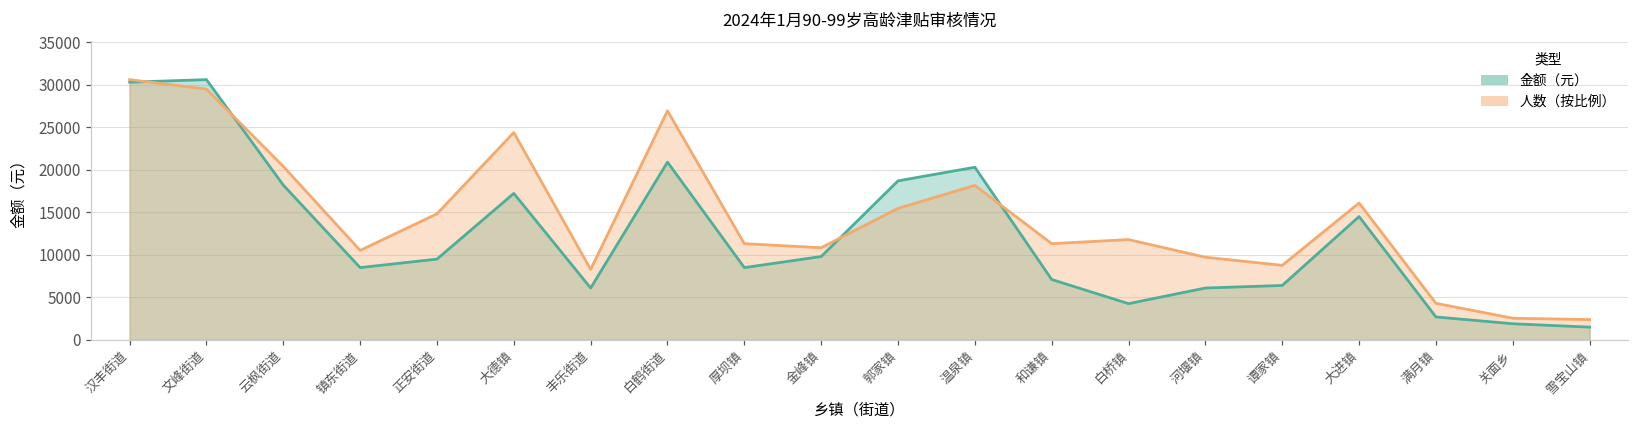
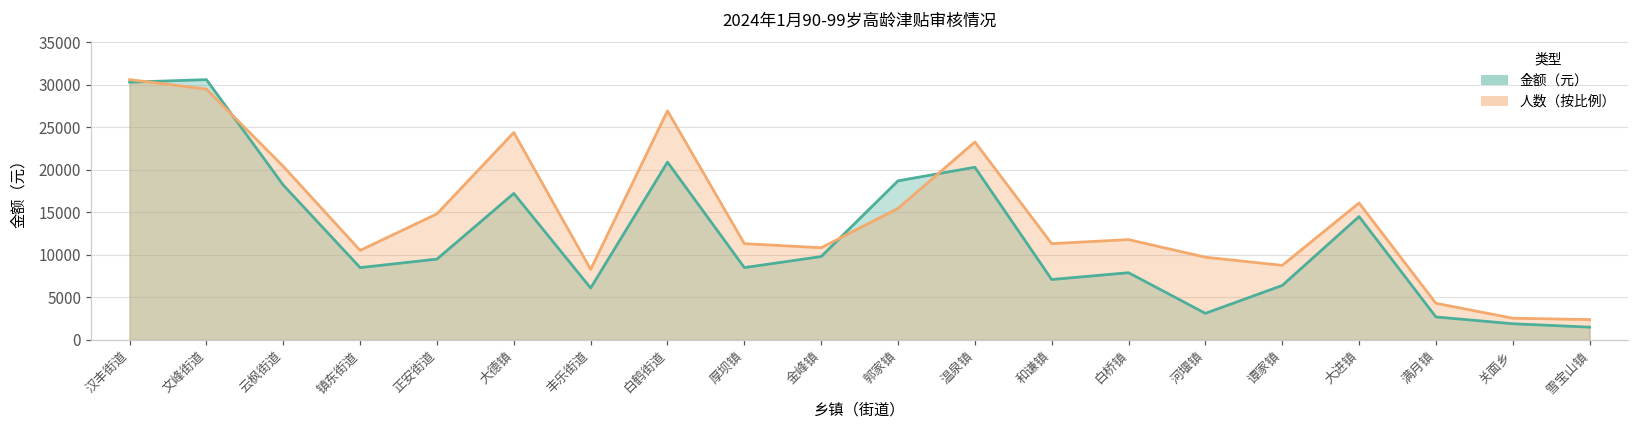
  {
    "金额（元）": {
      "文峰街道": 31000,
      "云枫街道": 18000,
      "镇东街道": 9000,
      "正安街道": 10000,
      "大德镇": 17000,
      "丰乐街道": 6000,
      "白鹤街道": 21000,
      "厚坝镇": 9000,
      "金峰镇": 10000,
      "郭家镇": 19000,
      "温泉镇": 20000,
      "和谦镇": 7000,
-     "白桥镇": 4000,
-     "河堰镇": 6000,
+     "白桥镇": 8000,
+     "河堰镇": 3000,
      "谭家镇": 6000,
      "大进镇": 15000,
      "满月镇": 3000,
      "关面乡": 2000,
      "雪宝山镇": 2000
    },
    "人数（按比例）": {
      "文峰街道": 29000,
      "云枫街道": 20000,
      "镇东街道": 11000,
      "正安街道": 15000,
      "大德镇": 24000,
      "丰乐街道": 8000,
      "白鹤街道": 27000,
      "厚坝镇": 11000,
      "金峰镇": 11000,
      "郭家镇": 15000,
-     "温泉镇": 18000,
+     "温泉镇": 23000,
      "和谦镇": 11000,
      "白桥镇": 12000,
      "河堰镇": 10000,
      "谭家镇": 9000,
      "大进镇": 16000,
      "满月镇": 4000,
      "关面乡": 3000,
      "雪宝山镇": 2000
    }
  }
